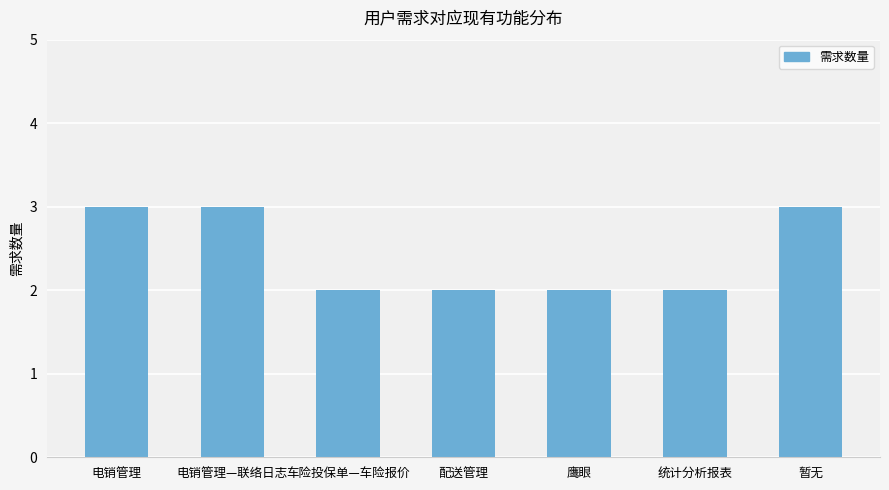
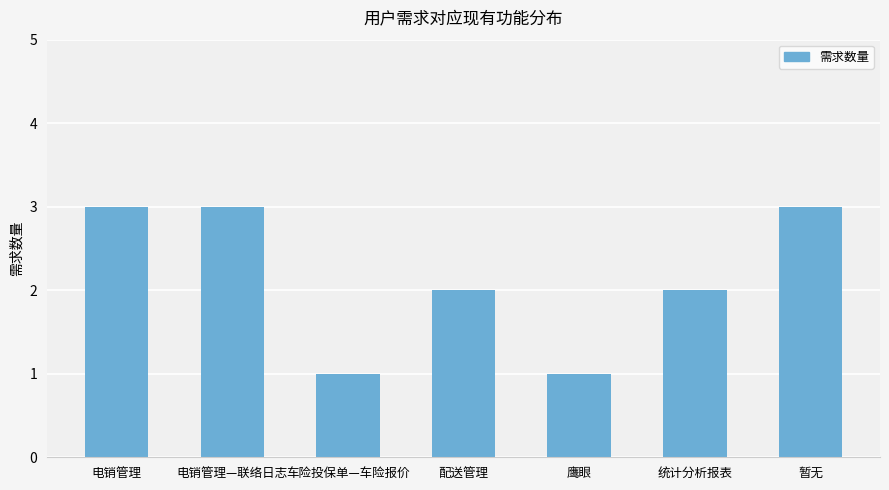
  {
    "电销管理": 3,
    "电销管理—联络日志": 3,
-   "车险投保单—车险报价": 2,
+   "车险投保单—车险报价": 1,
    "配送管理": 2,
-   "鹰眼": 2,
+   "鹰眼": 1,
    "统计分析报表": 2,
    "暂无": 3
  }
